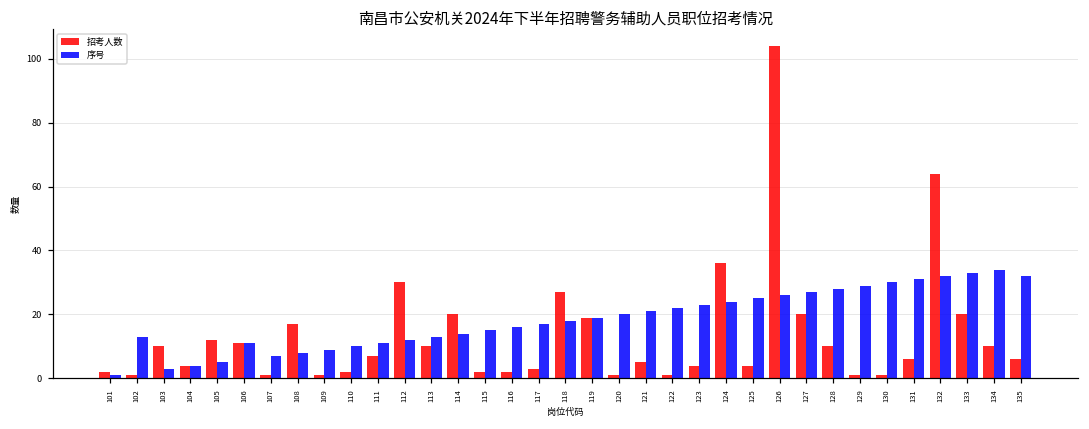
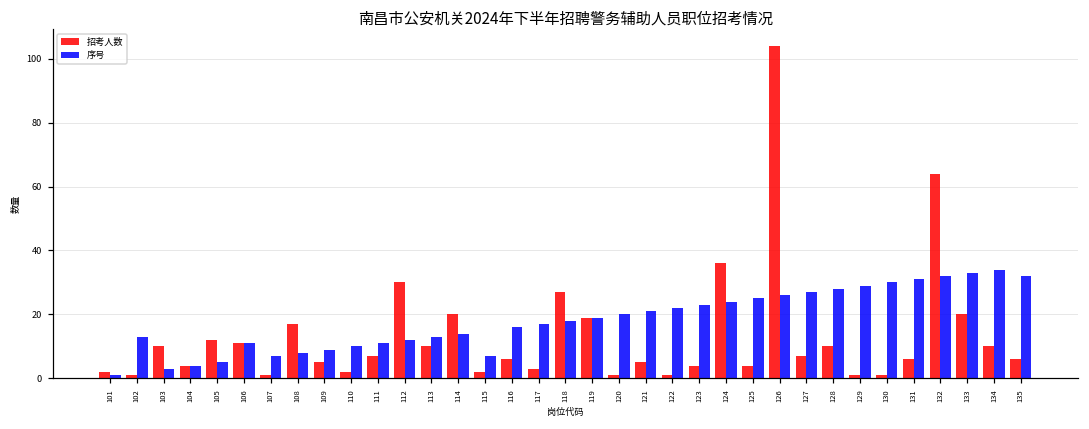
  {
    "招考人数": {
      "101": 2,
      "102": 1,
      "103": 10,
      "104": 4,
      "105": 12,
      "106": 11,
      "107": 1,
      "108": 17,
-     "109": 1,
+     "109": 5,
      "110": 2,
      "111": 7,
      "112": 30,
      "113": 10,
      "114": 20,
      "115": 2,
-     "116": 2,
+     "116": 6,
      "117": 3,
      "118": 27,
      "119": 19,
      "120": 1,
      "121": 5,
      "122": 1,
      "123": 4,
      "124": 36,
      "125": 4,
      "126": 104,
-     "127": 20,
+     "127": 7,
      "128": 10,
      "129": 1,
      "130": 1,
      "131": 6,
      "132": 64,
      "133": 20,
      "134": 10,
      "135": 6
    },
    "序号": {
      "101": 1,
      "102": 13,
      "103": 3,
      "104": 4,
      "105": 5,
      "106": 11,
      "107": 7,
      "108": 8,
      "109": 9,
      "110": 10,
      "111": 11,
      "112": 12,
      "113": 13,
      "114": 14,
-     "115": 15,
+     "115": 7,
      "116": 16,
      "117": 17,
      "118": 18,
      "119": 19,
      "120": 20,
      "121": 21,
      "122": 22,
      "123": 23,
      "124": 24,
      "125": 25,
      "126": 26,
      "127": 27,
      "128": 28,
      "129": 29,
      "130": 30,
      "131": 31,
      "132": 32,
      "133": 33,
      "134": 34,
      "135": 32
    }
  }
